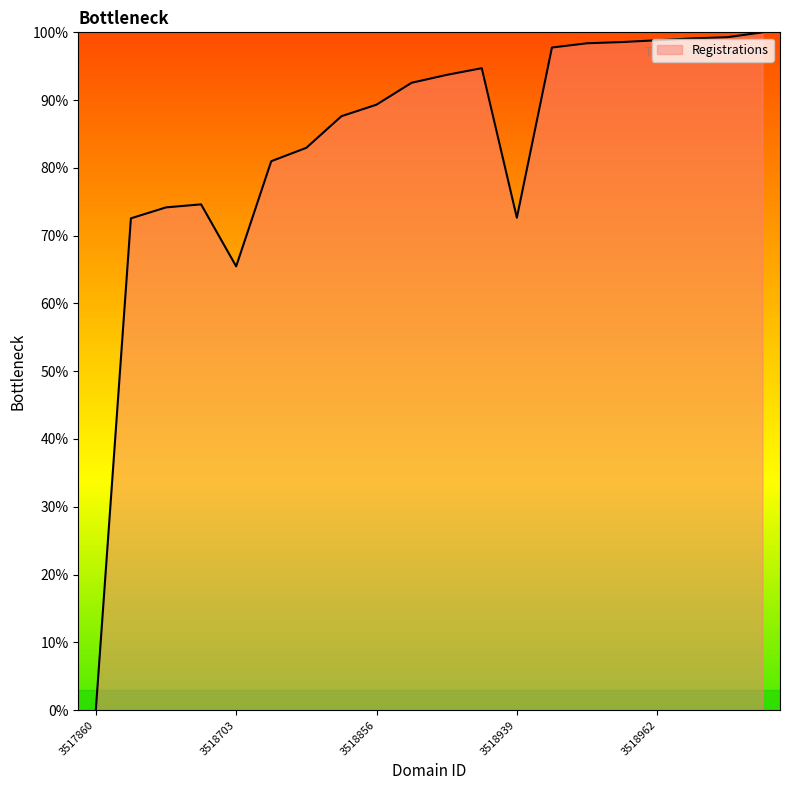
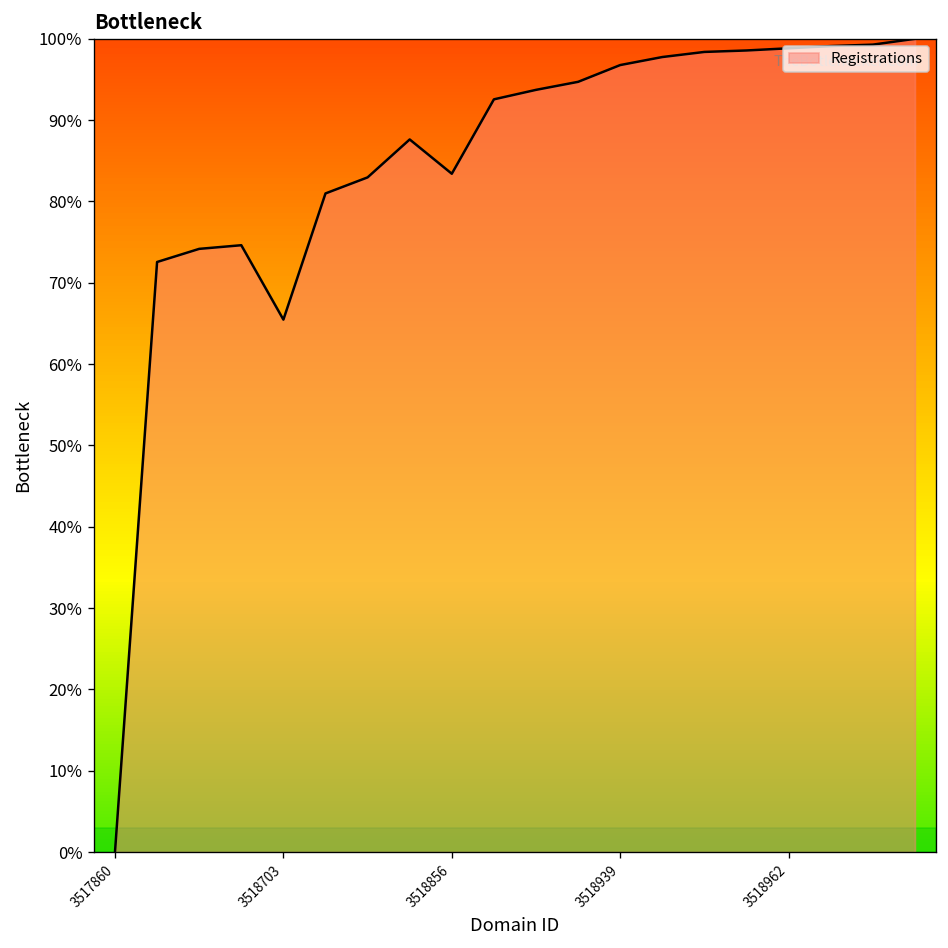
  {
    "3517860": "0%",
    "3518703": "65%",
-   "3518856": "89%",
-   "3518939": "73%"
+   "3518856": "83%",
+   "3518939": "97%"
  }
